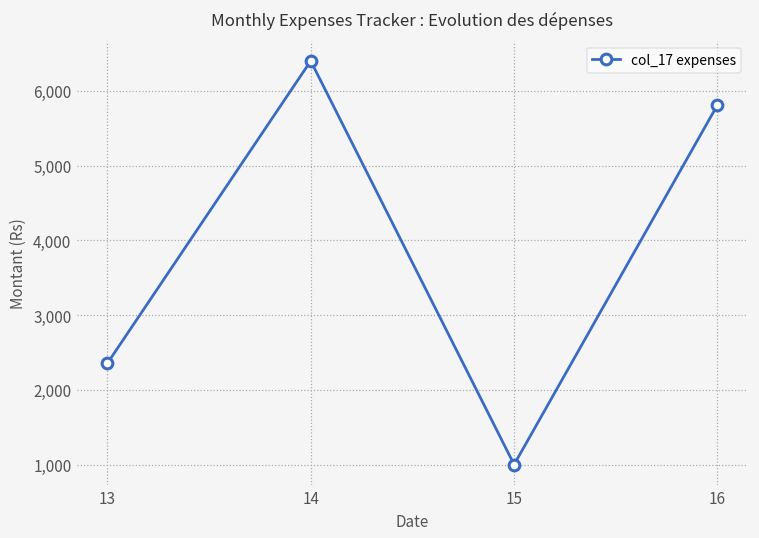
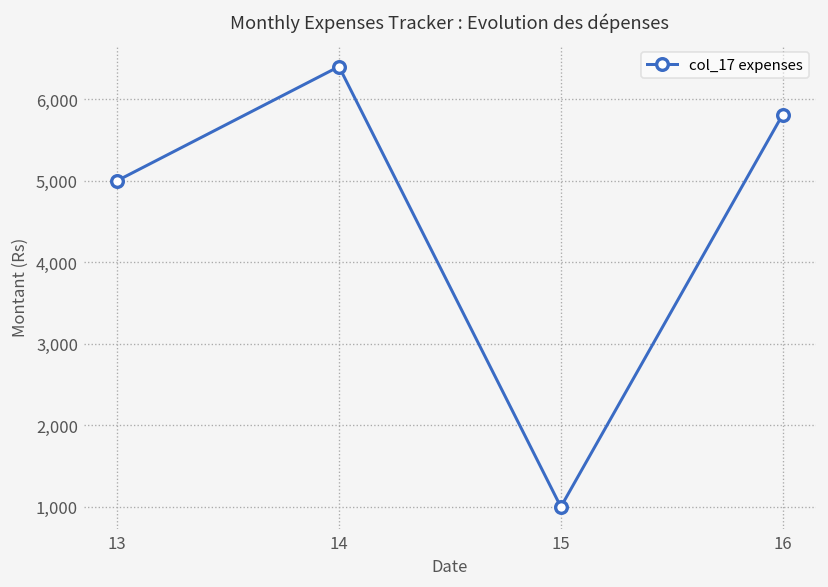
  {
-   "13": "2,400",
+   "13": "5,000",
    "14": "6,400",
    "15": "1,000",
    "16": "5,800"
  }
